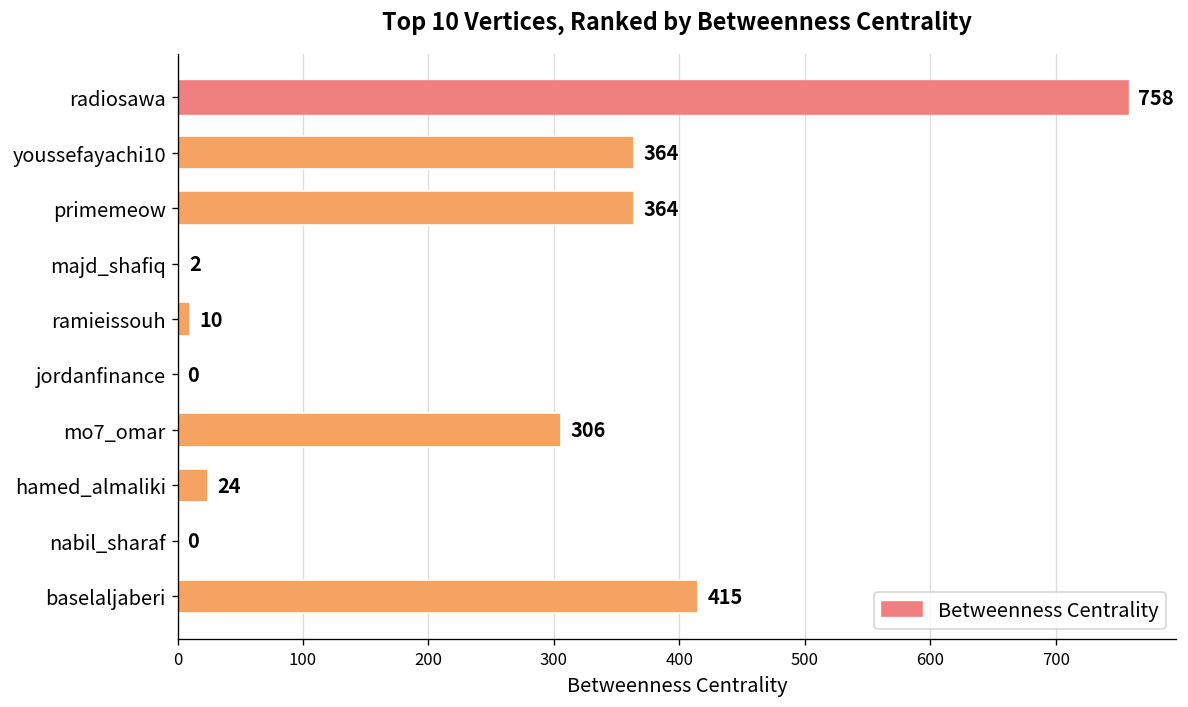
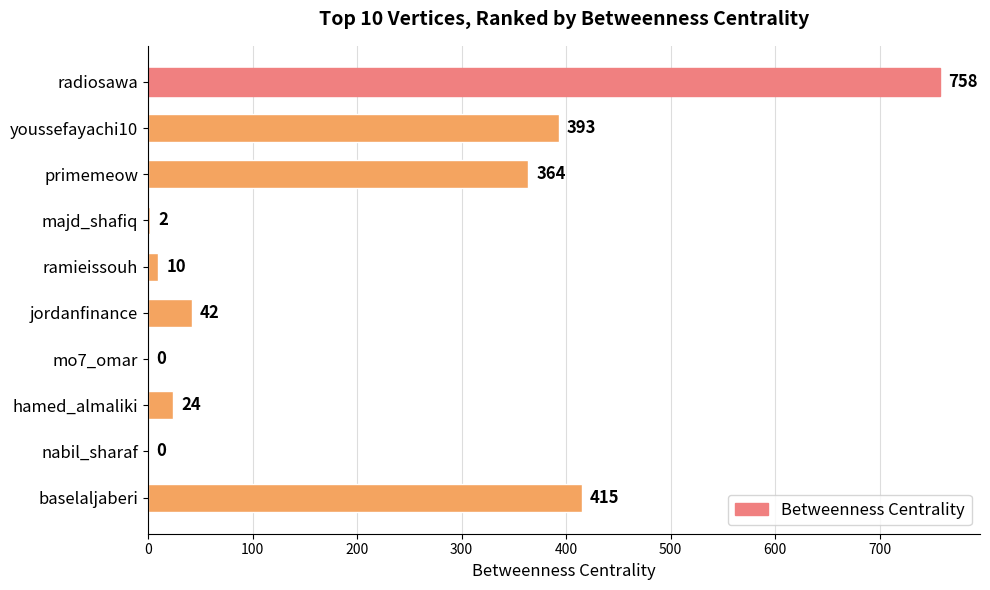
  {
    "radiosawa": 758,
-   "youssefayachi10": 364,
+   "youssefayachi10": 393,
    "primemeow": 364,
    "majd_shafiq": 2,
    "ramieissouh": 10,
-   "jordanfinance": 0,
-   "mo7_omar": 306,
+   "jordanfinance": 42,
+   "mo7_omar": 0,
    "hamed_almaliki": 24,
    "nabil_sharaf": 0,
    "baselaljaberi": 415
  }
